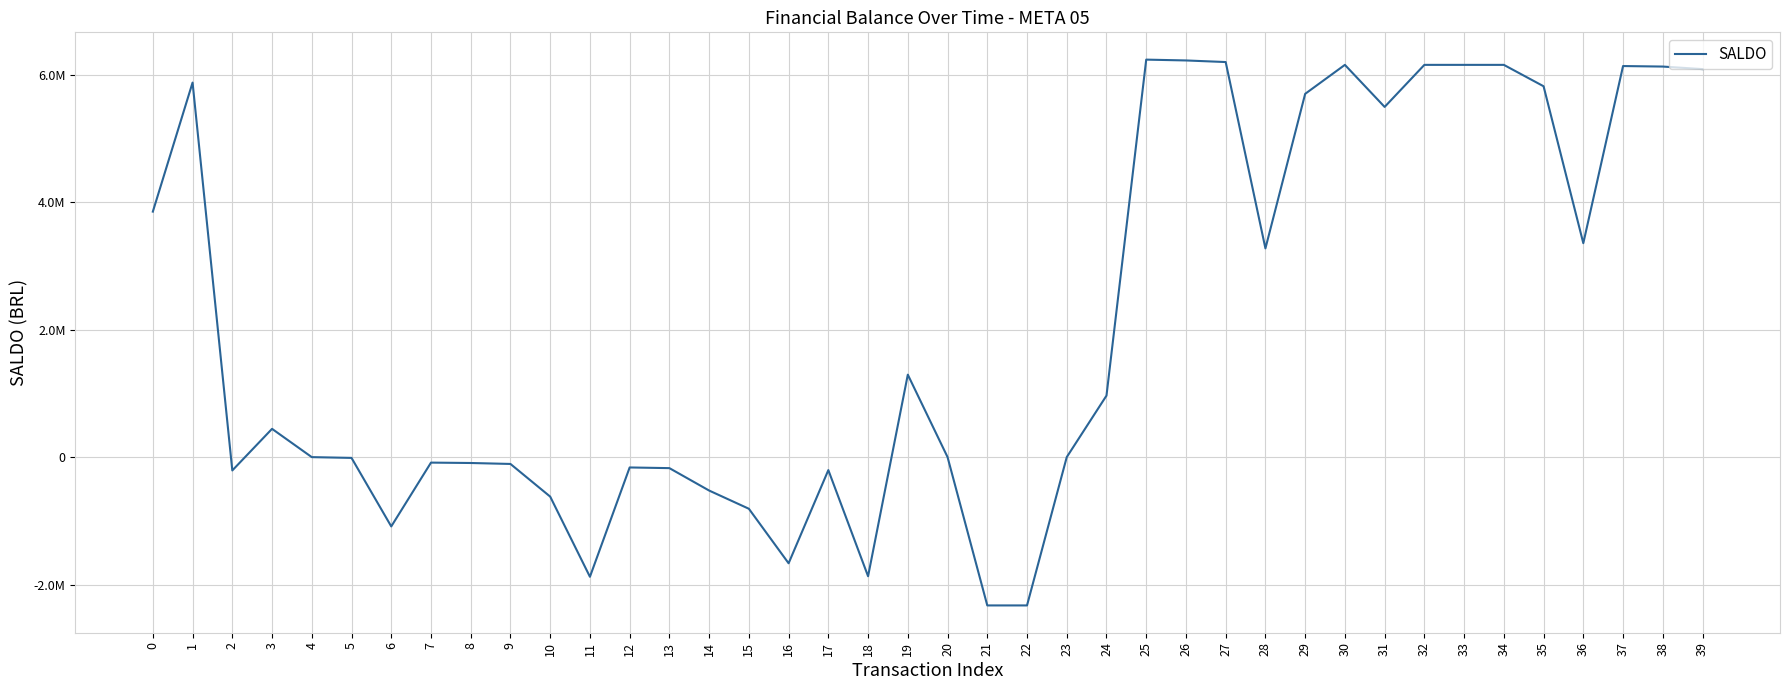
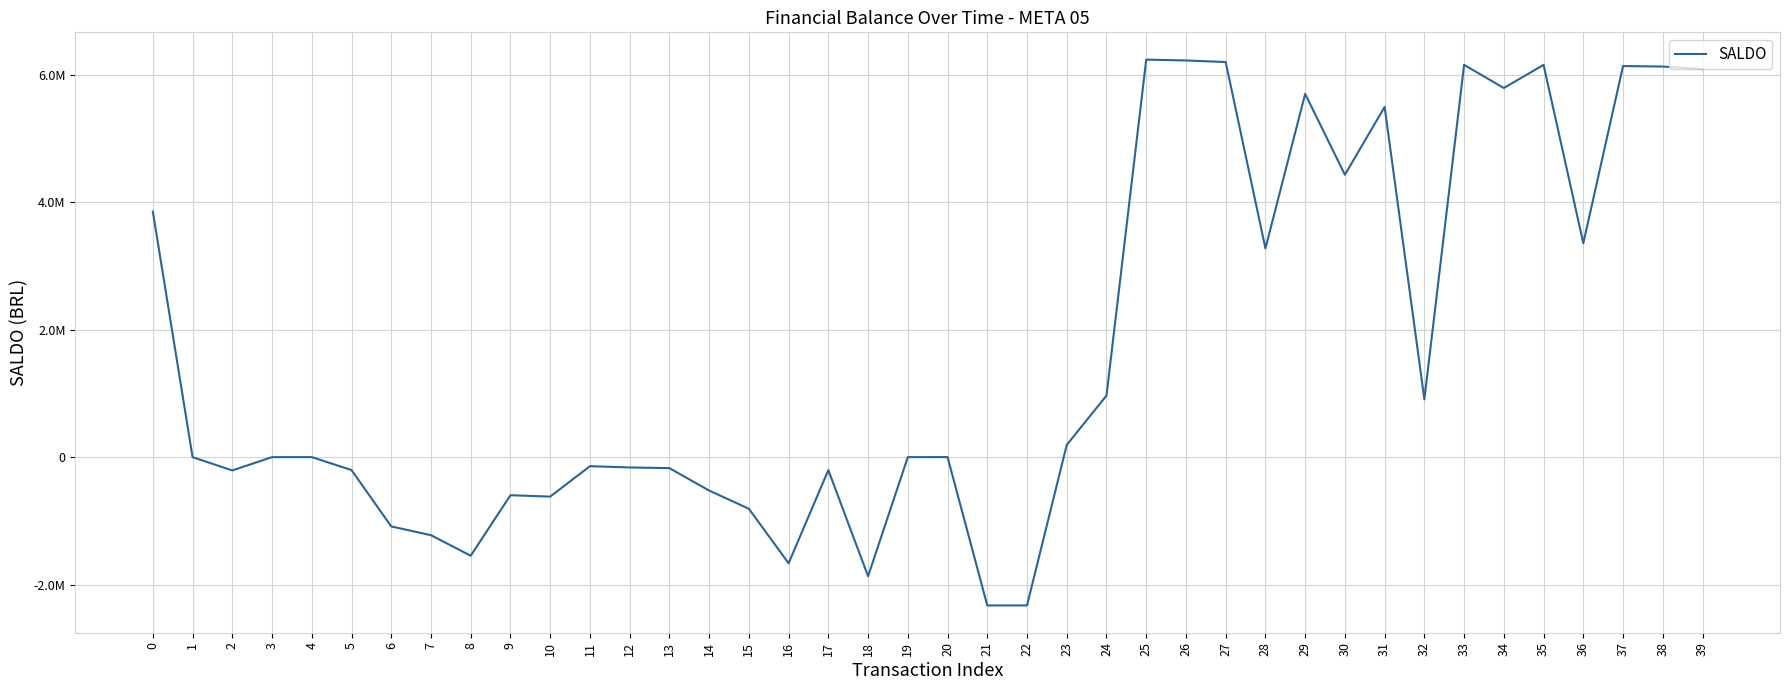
  {
    "0": 3900000,
-   "1": 5900000,
+   "1": 0,
    "2": -200000,
-   "3": 400000,
+   "3": 0,
    "4": 0,
-   "5": 0,
+   "5": -200000,
    "6": -1100000,
-   "7": -100000,
-   "8": -100000,
-   "9": -100000,
+   "7": -1200000,
+   "8": -1500000,
+   "9": -600000,
    "10": -600000,
-   "11": -1900000,
+   "11": -100000,
    "12": -200000,
    "13": -200000,
    "14": -500000,
    "15": -800000,
    "16": -1700000,
    "17": -200000,
    "18": -1900000,
-   "19": 1300000,
+   "19": 0,
    "20": 0,
    "21": -2300000,
    "22": -2300000,
-   "23": 0,
+   "23": 200000,
    "24": 1000000,
    "25": 6200000,
    "26": 6200000,
    "27": 6200000,
    "28": 3300000,
    "29": 5700000,
-   "30": 6200000,
+   "30": 4400000,
    "31": 5500000,
-   "32": 6200000,
+   "32": 900000,
    "33": 6200000,
-   "34": 6200000,
-   "35": 5800000,
+   "34": 5800000,
+   "35": 6200000,
    "36": 3400000,
    "37": 6100000,
    "38": 6100000
  }
